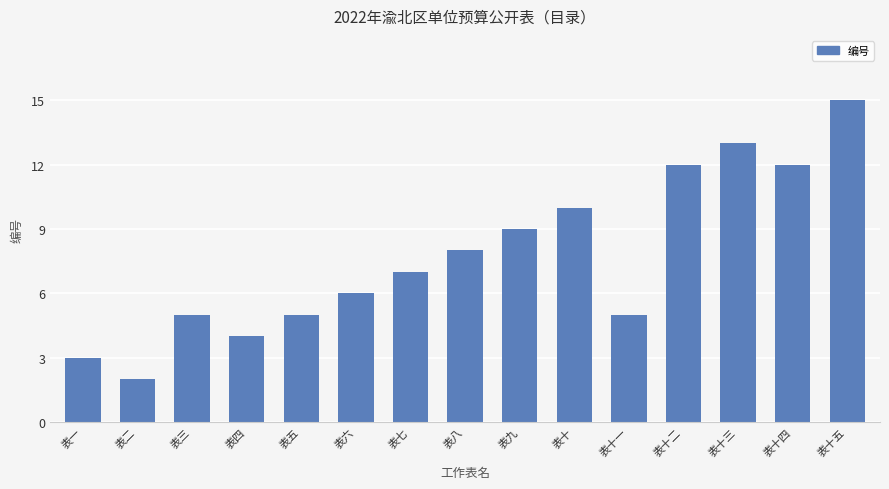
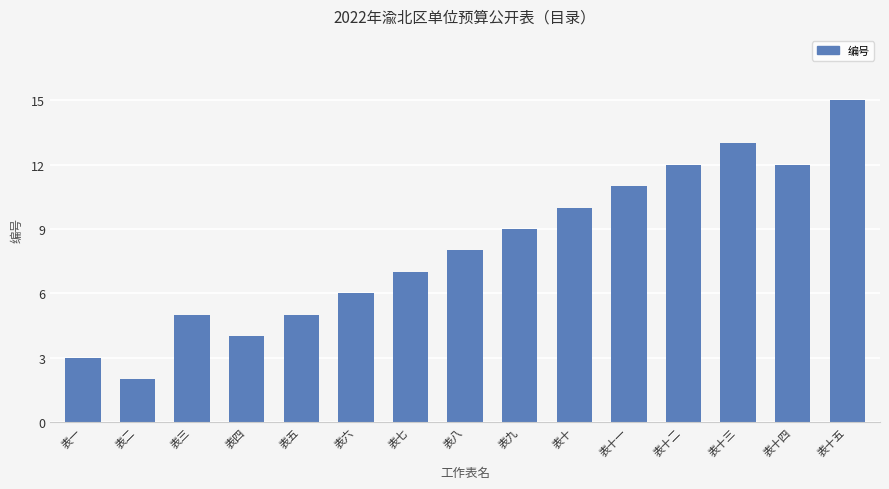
  {
    "表一": 3,
    "表二": 2,
    "表三": 5,
    "表四": 4,
    "表五": 5,
    "表六": 6,
    "表七": 7,
    "表八": 8,
    "表九": 9,
    "表十": 10,
-   "表十一": 5,
+   "表十一": 11,
    "表十二": 12,
    "表十三": 13,
    "表十四": 12,
    "表十五": 15
  }
